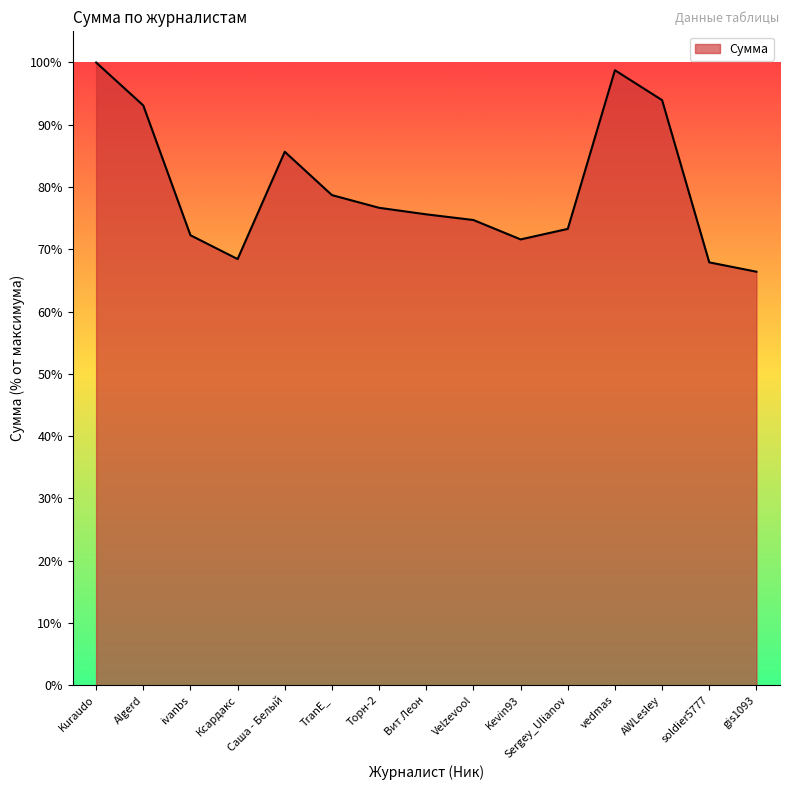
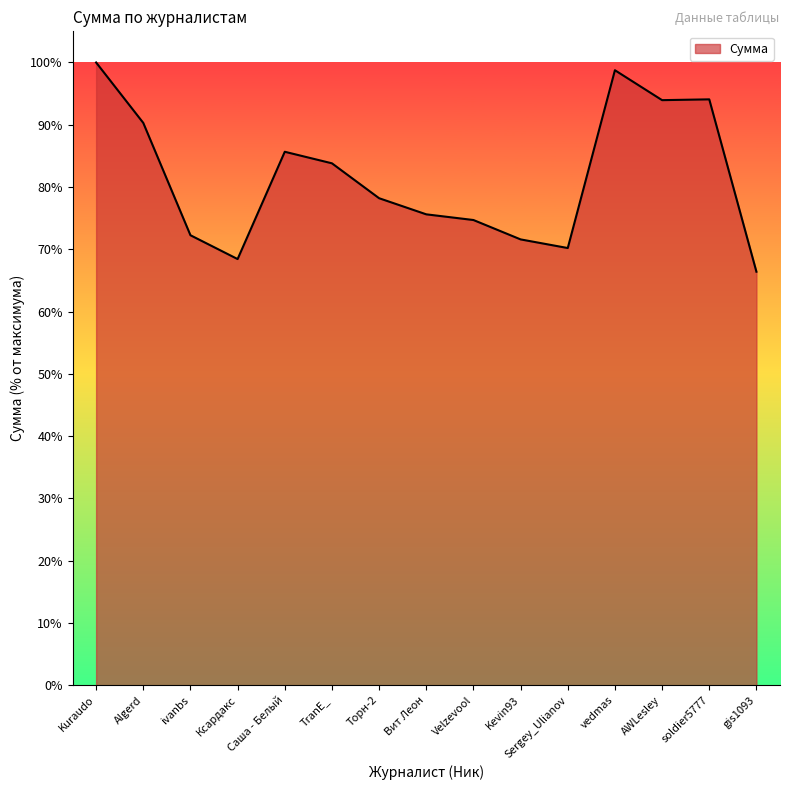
  {
    "Kuraudo": "100%",
-   "Algerd": "93%",
+   "Algerd": "90%",
    "ivanbs": "72%",
    "Ксардакс": "68%",
    "Саша - Белый": "86%",
-   "TranE_": "79%",
-   "Торн-2": "77%",
+   "TranE_": "84%",
+   "Торн-2": "78%",
    "Вит Леон": "76%",
    "Velzevool": "75%",
    "Kevin93": "72%",
-   "Sergey_Ulianov": "73%",
+   "Sergey_Ulianov": "70%",
    "vedmas": "99%",
    "AWLesley": "94%",
-   "soldier5777": "68%",
+   "soldier5777": "94%",
    "gis1093": "66%"
  }
